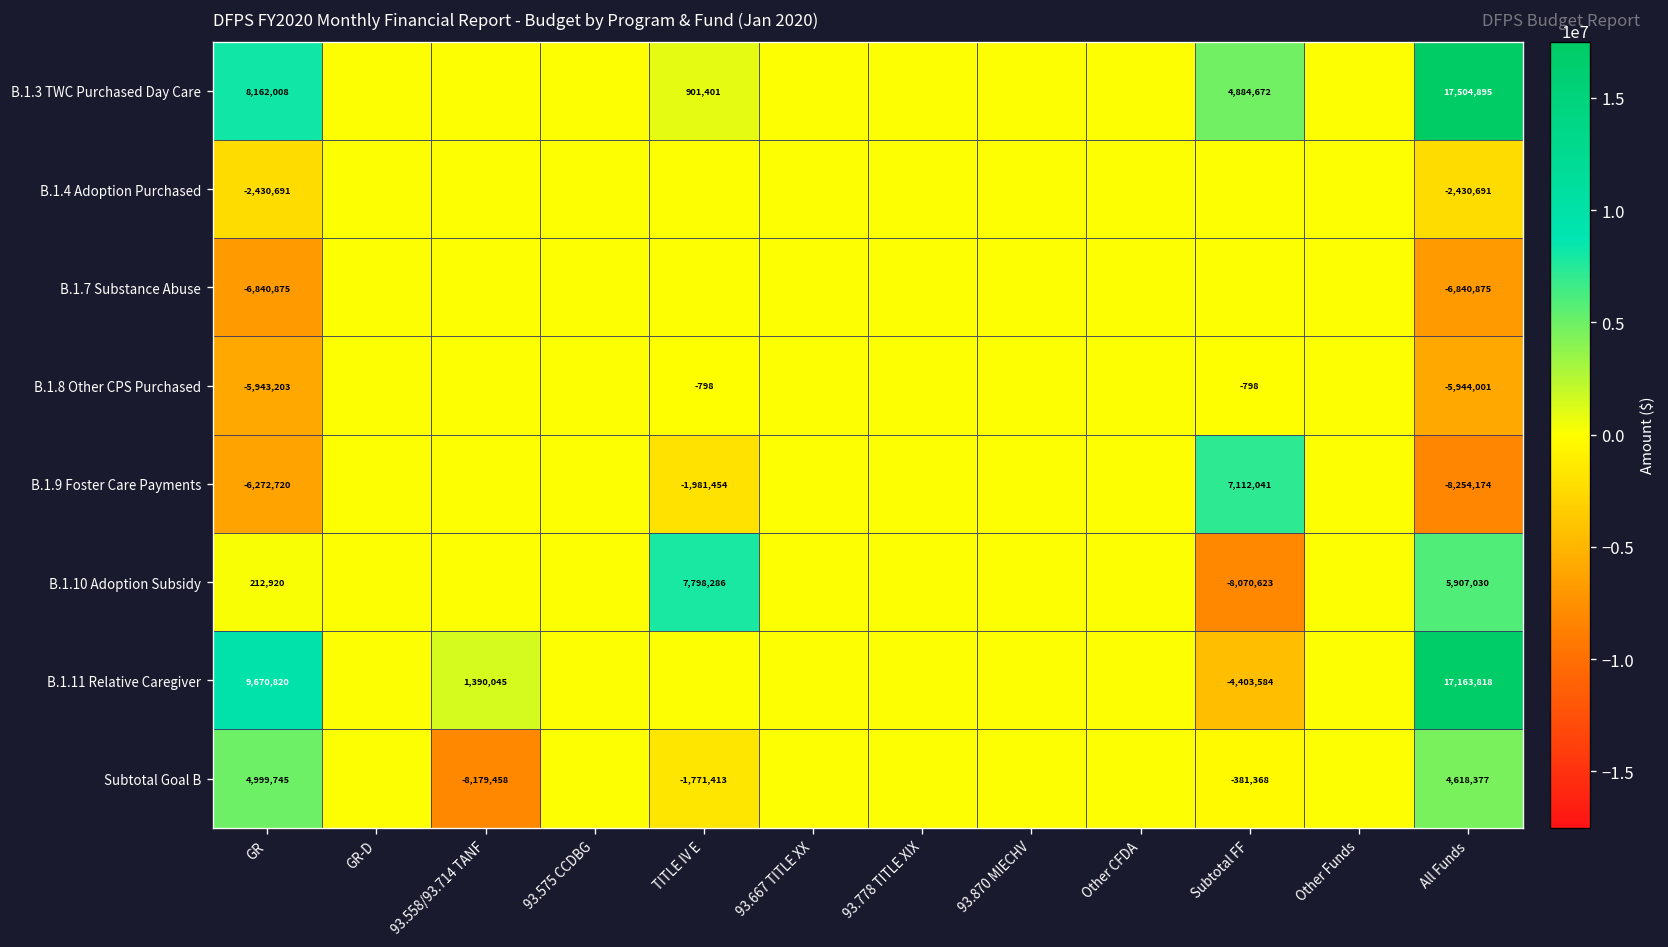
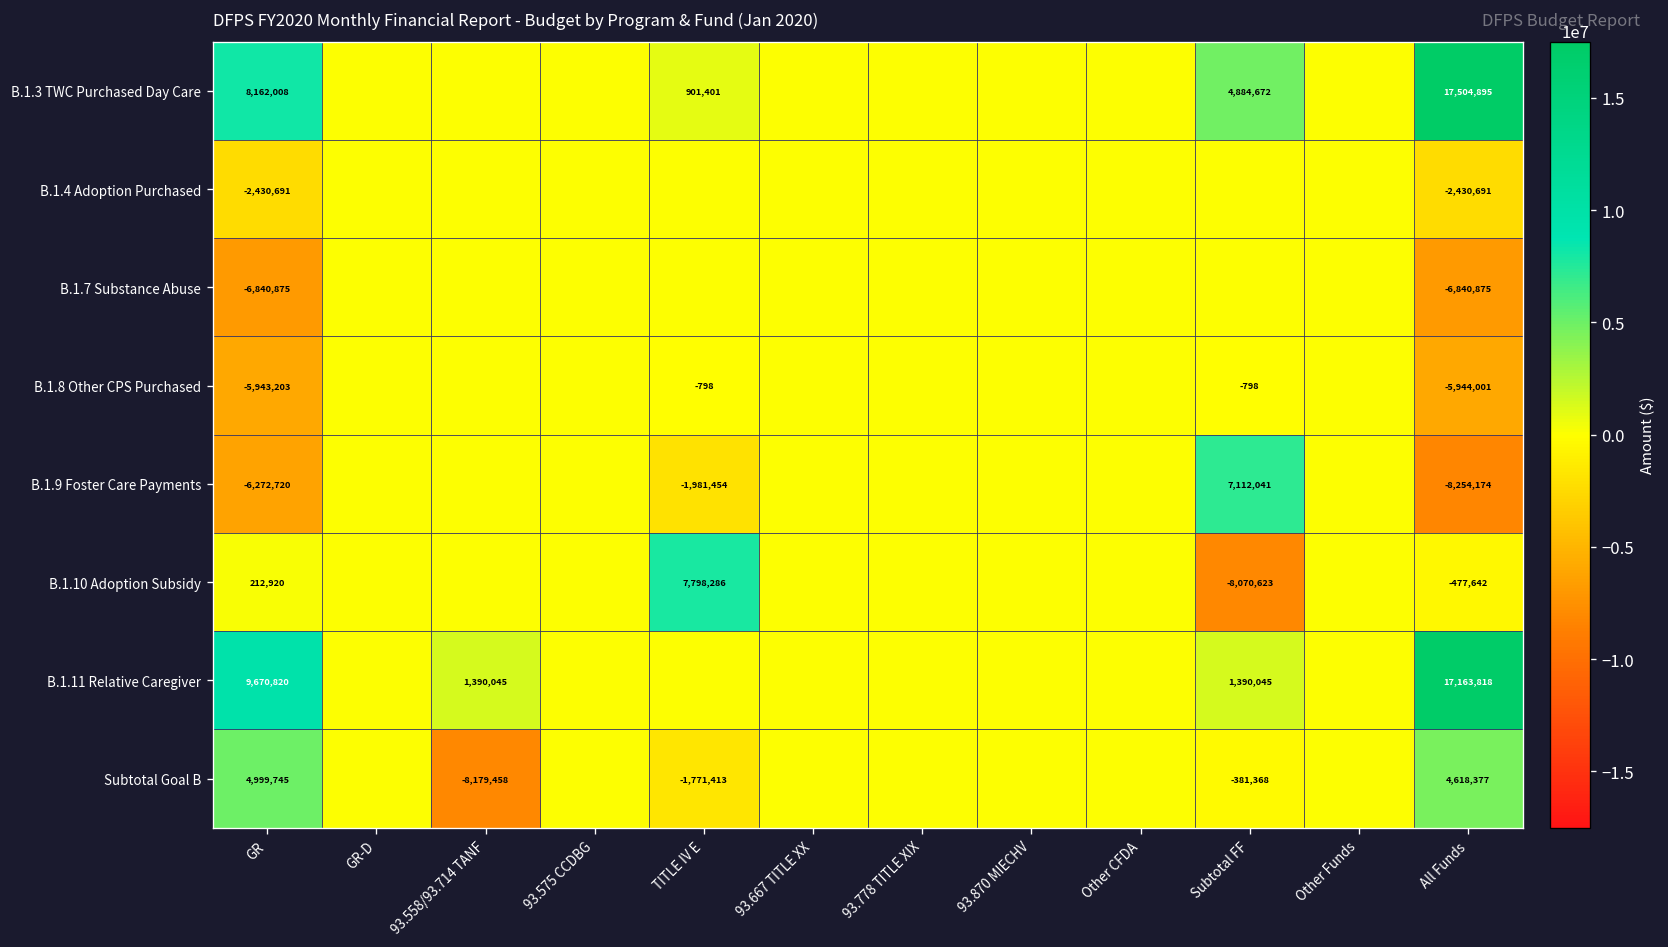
  {
    "B.1.3 TWC Purchased Day Care": {
      "GR": "8,162,008",
      "TITLE IV E": "901,401",
      "Subtotal FF": "4,884,672",
      "All Funds": "17,504,895"
    },
    "B.1.4 Adoption Purchased": {
      "GR": "-2,430,691",
      "All Funds": "-2,430,691"
    },
    "B.1.7 Substance Abuse": {
      "GR": "-6,840,875",
      "All Funds": "-6,840,875"
    },
    "B.1.8 Other CPS Purchased": {
      "GR": "-5,943,203",
      "TITLE IV E": "-798",
      "Subtotal FF": "-798",
      "All Funds": "-5,944,001"
    },
    "B.1.9 Foster Care Payments": {
      "GR": "-6,272,720",
      "TITLE IV E": "-1,981,454",
      "Subtotal FF": "7,112,041",
      "All Funds": "-8,254,174"
    },
    "B.1.10 Adoption Subsidy": {
      "GR": "212,920",
      "TITLE IV E": "7,798,286",
      "Subtotal FF": "-8,070,623",
-     "All Funds": "5,907,030"
+     "All Funds": "-477,642"
    },
    "B.1.11 Relative Caregiver": {
      "GR": "9,670,820",
      "93.558/93.714 TANF": "1,390,045",
-     "Subtotal FF": "-4,403,584",
+     "Subtotal FF": "1,390,045",
      "All Funds": "17,163,818"
    },
    "Subtotal Goal B": {
      "GR": "4,999,745",
      "93.558/93.714 TANF": "-8,179,458",
      "TITLE IV E": "-1,771,413",
      "Subtotal FF": "-381,368",
      "All Funds": "4,618,377"
    }
  }
